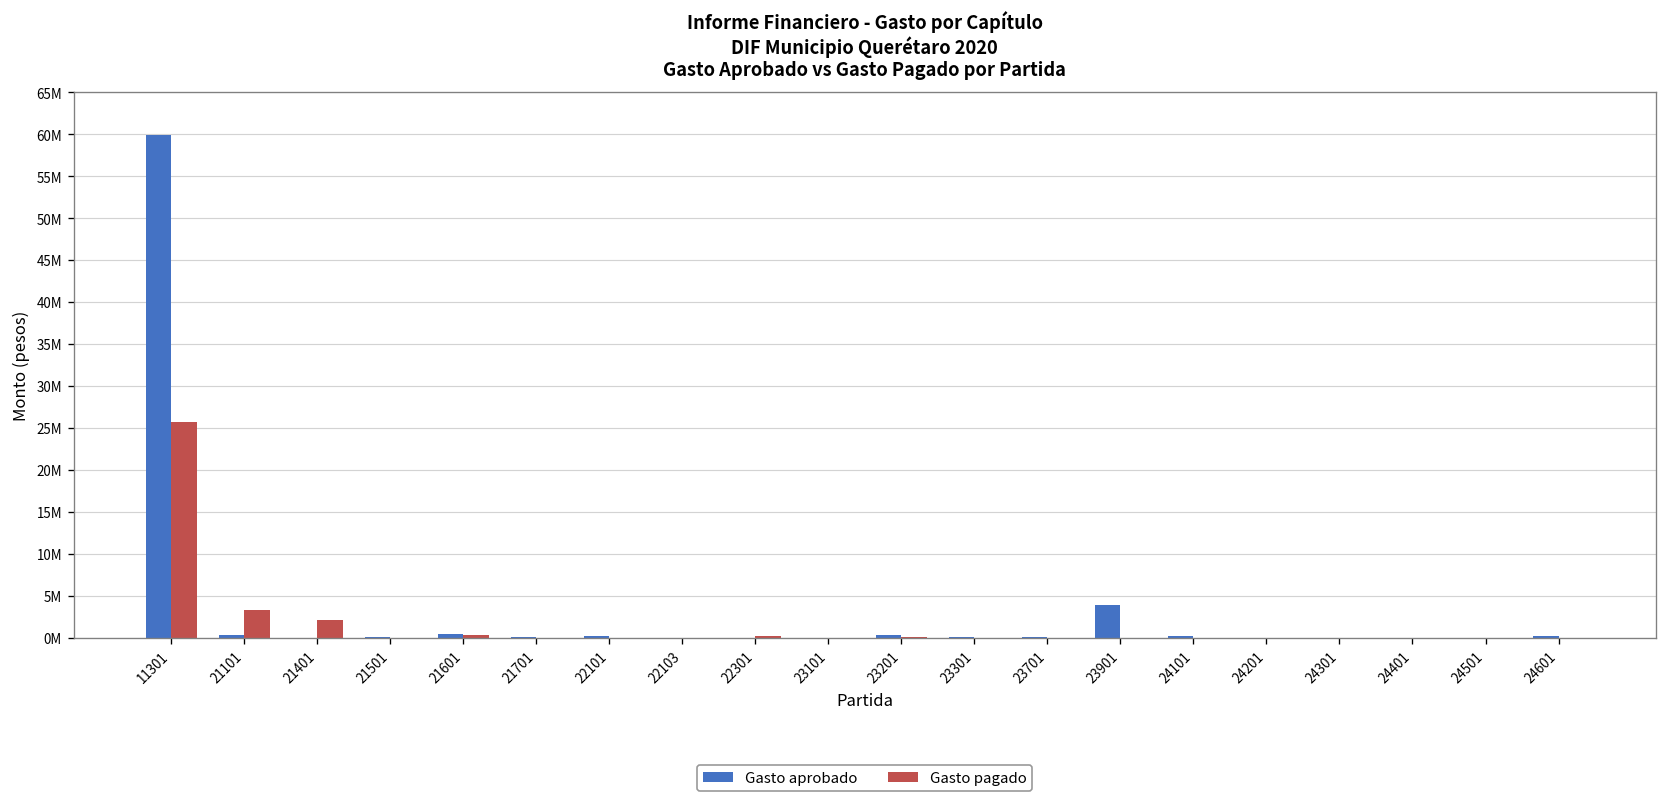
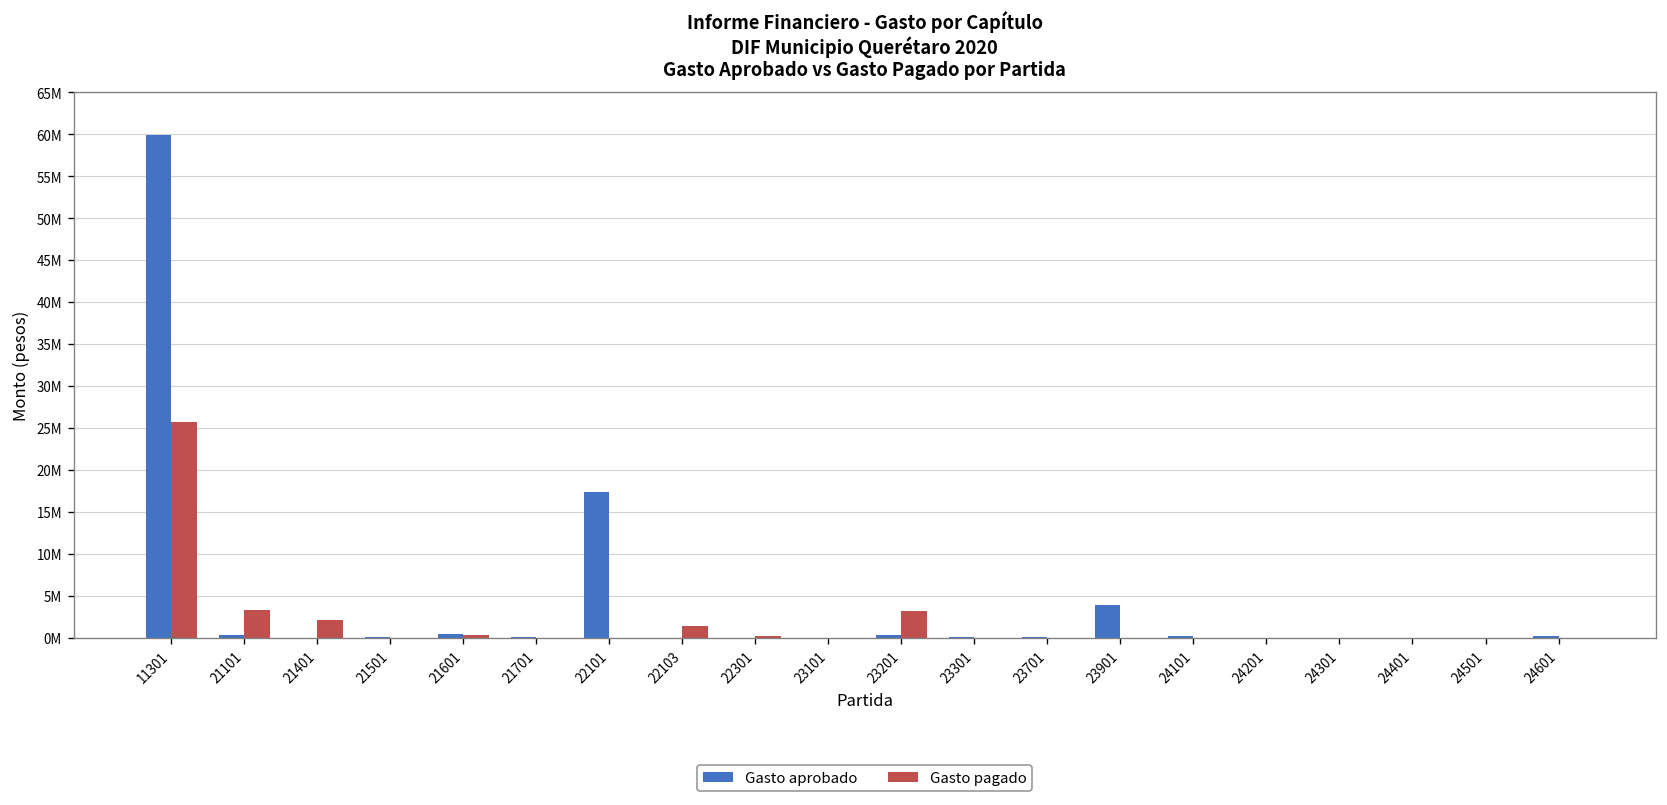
  {
    "Gasto aprobado": {
      "11301": 60000000,
      "21101": 0,
      "21601": 0,
-     "22101": 0,
+     "22101": 17000000,
      "22301": 0,
      "23201": 0,
      "23901": 4000000
    },
    "Gasto pagado": {
      "11301": 26000000,
      "21101": 3000000,
      "21401": 2000000,
-     "22103": 0,
+     "22103": 1000000,
      "23101": 0,
-     "23201": 0,
+     "23201": 3000000,
      "23301": 0,
      "23701": 0,
      "24301": 0,
      "24501": 0
    }
  }
